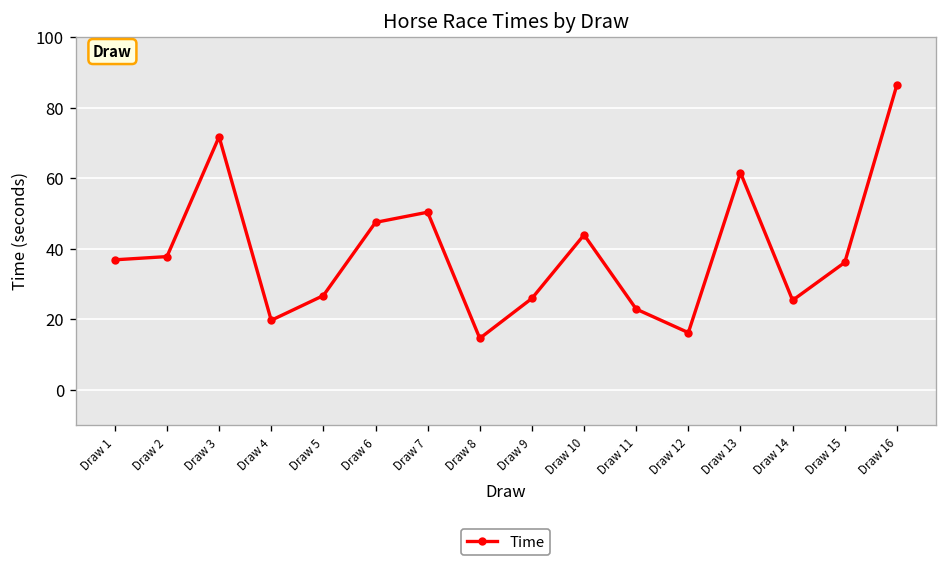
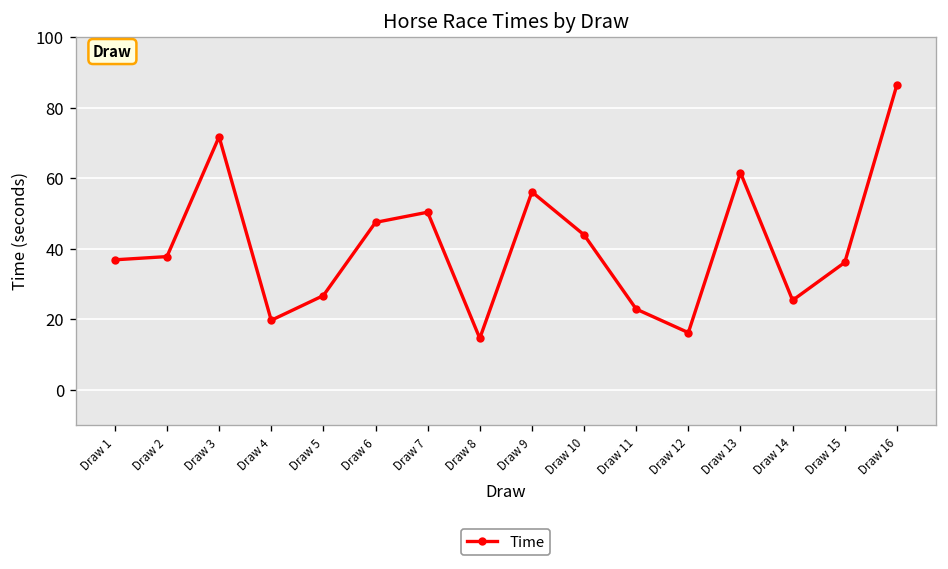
  {
    "Draw 1": 37,
    "Draw 2": 38,
    "Draw 3": 72,
    "Draw 4": 20,
    "Draw 5": 27,
    "Draw 6": 47,
    "Draw 7": 50,
    "Draw 8": 15,
-   "Draw 9": 26,
+   "Draw 9": 56,
    "Draw 10": 44,
    "Draw 11": 23,
    "Draw 12": 16,
    "Draw 13": 62,
    "Draw 14": 25,
    "Draw 15": 36,
    "Draw 16": 86
  }
